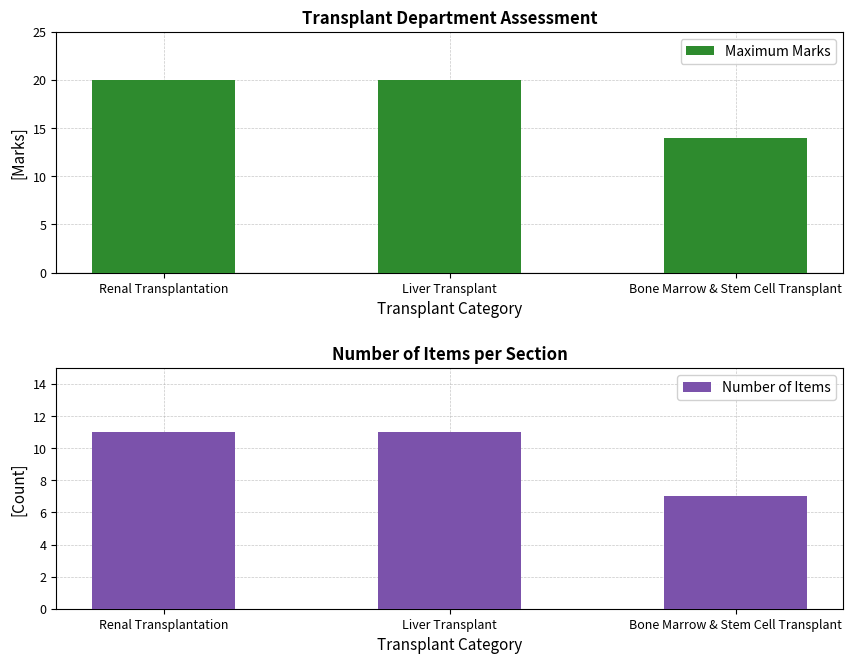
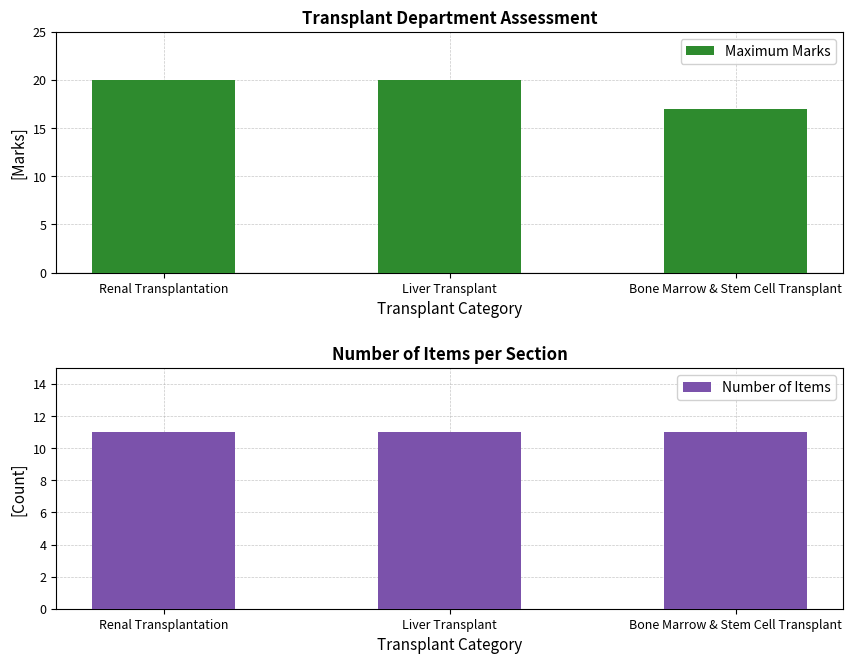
  {
    "Transplant Department Assessment": {
      "Renal Transplantation": 20,
      "Liver Transplant": 20,
-     "Bone Marrow & Stem Cell Transplant": 14
+     "Bone Marrow & Stem Cell Transplant": 17
    },
    "Number of Items per Section": {
      "Renal Transplantation": 11,
      "Liver Transplant": 11,
-     "Bone Marrow & Stem Cell Transplant": 7
+     "Bone Marrow & Stem Cell Transplant": 11
    }
  }
